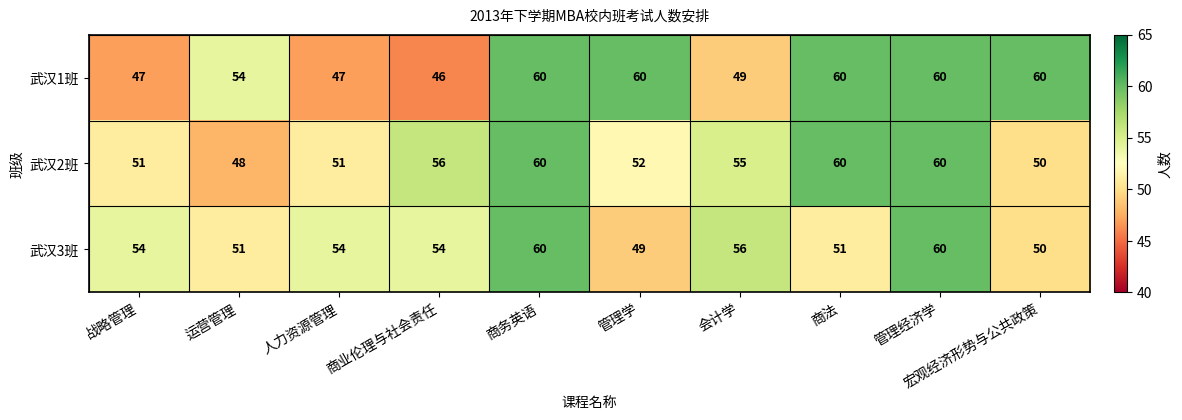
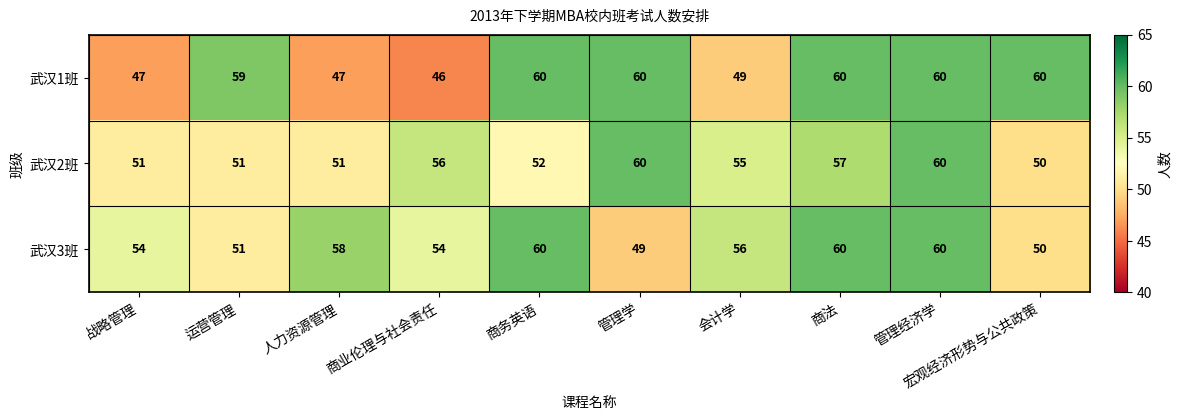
  {
    "武汉1班": {
      "战略管理": 47,
-     "运营管理": 54,
+     "运营管理": 59,
      "人力资源管理": 47,
      "商业伦理与社会责任": 46,
      "商务英语": 60,
      "管理学": 60,
      "会计学": 49,
      "商法": 60,
      "管理经济学": 60,
      "宏观经济形势与公共政策": 60
    },
    "武汉2班": {
      "战略管理": 51,
-     "运营管理": 48,
+     "运营管理": 51,
      "人力资源管理": 51,
      "商业伦理与社会责任": 56,
-     "商务英语": 60,
-     "管理学": 52,
+     "商务英语": 52,
+     "管理学": 60,
      "会计学": 55,
-     "商法": 60,
+     "商法": 57,
      "管理经济学": 60,
      "宏观经济形势与公共政策": 50
    },
    "武汉3班": {
      "战略管理": 54,
      "运营管理": 51,
-     "人力资源管理": 54,
+     "人力资源管理": 58,
      "商业伦理与社会责任": 54,
      "商务英语": 60,
      "管理学": 49,
      "会计学": 56,
-     "商法": 51,
+     "商法": 60,
      "管理经济学": 60,
      "宏观经济形势与公共政策": 50
    }
  }
